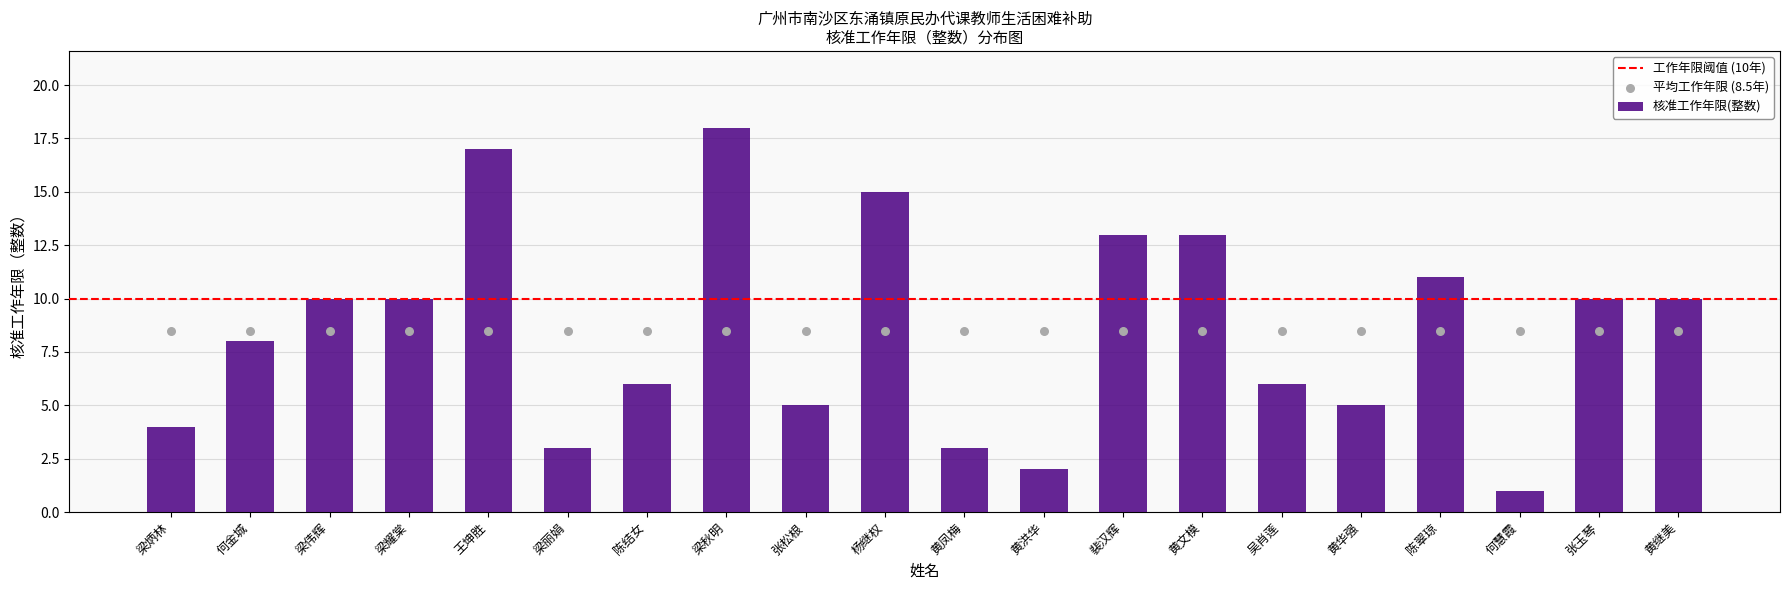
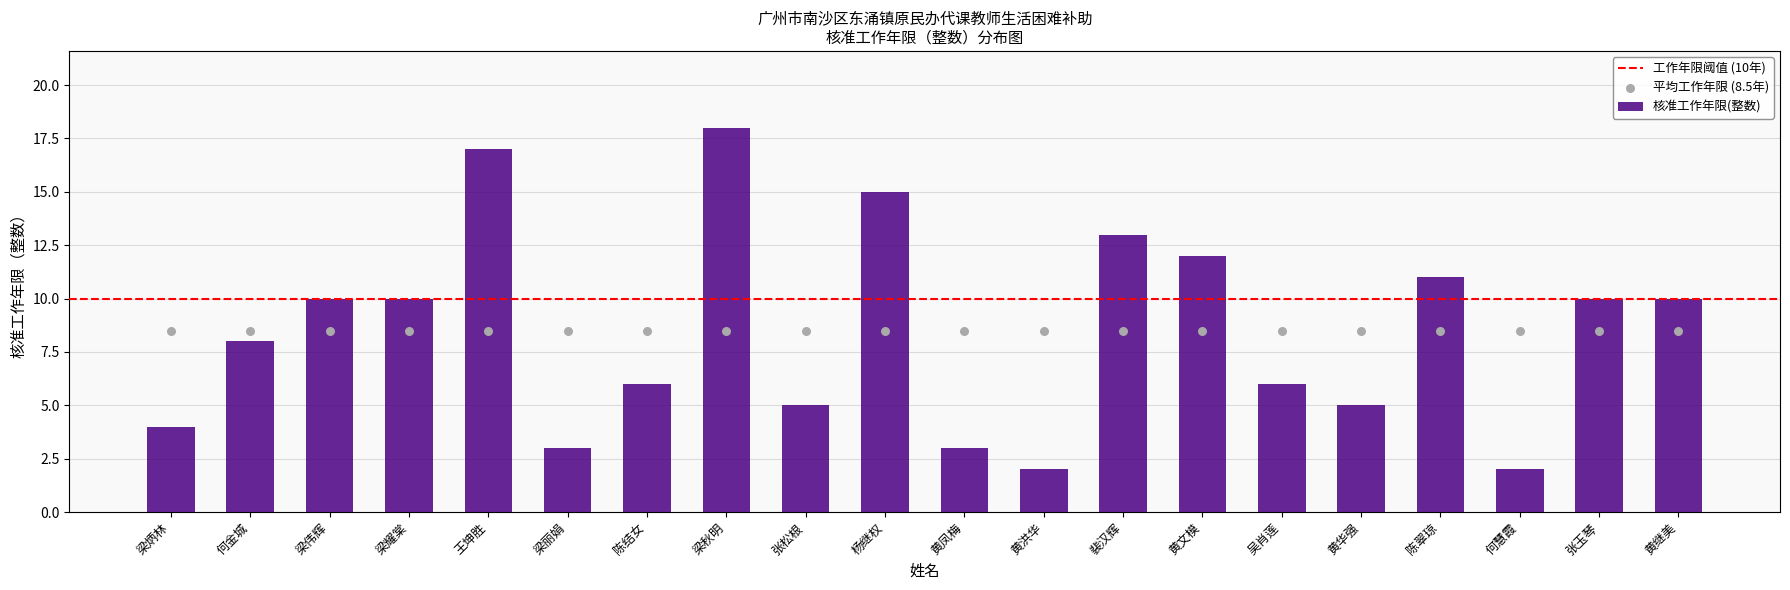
  {
    "核准工作年限(整数)": {
      "梁炳林": 4,
      "何金城": 8,
      "梁伟辉": 10,
      "梁耀棠": 10,
      "王坤胜": 17,
      "梁丽娟": 3,
      "陈结女": 6,
      "梁秋明": 18,
      "张松根": 5,
      "杨继权": 15,
      "黄凤梅": 3,
      "黄洪华": 2,
      "裴汉辉": 13,
-     "黄文模": 13,
+     "黄文模": 12,
      "吴肖莲": 6,
      "黄华强": 5,
      "陈翠琼": 11,
-     "何慧霞": 1,
+     "何慧霞": 2,
      "张玉琴": 10,
      "黄继美": 10
    }
  }
